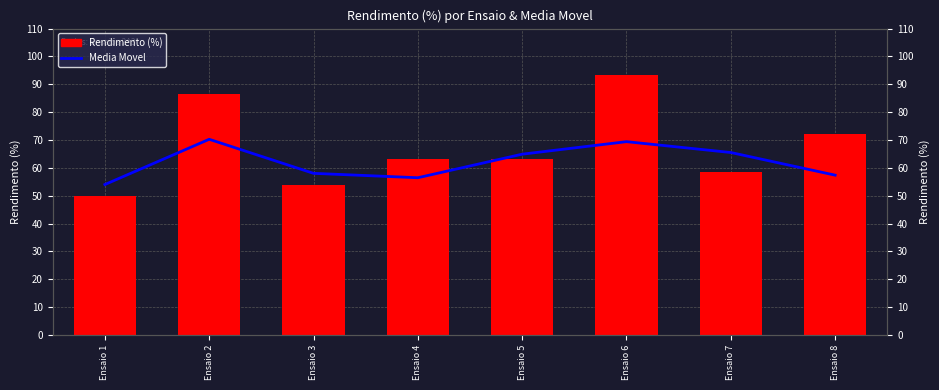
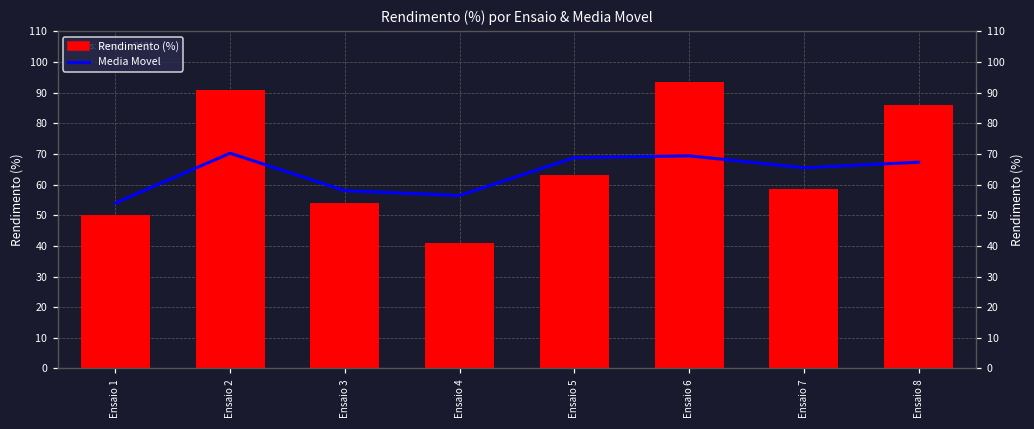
  {
    "Rendimento (%)": {
      "Ensaio 1": 50,
-     "Ensaio 2": 87,
+     "Ensaio 2": 91,
      "Ensaio 3": 54,
-     "Ensaio 4": 63,
+     "Ensaio 4": 41,
      "Ensaio 5": 63,
      "Ensaio 6": 94,
      "Ensaio 7": 59,
-     "Ensaio 8": 72
+     "Ensaio 8": 86
    },
    "Media Movel": {
      "Ensaio 1": 54,
      "Ensaio 2": 70,
      "Ensaio 3": 58,
      "Ensaio 4": 56,
-     "Ensaio 5": 65,
+     "Ensaio 5": 69,
      "Ensaio 6": 69,
      "Ensaio 7": 66,
-     "Ensaio 8": 57
+     "Ensaio 8": 67
    }
  }
